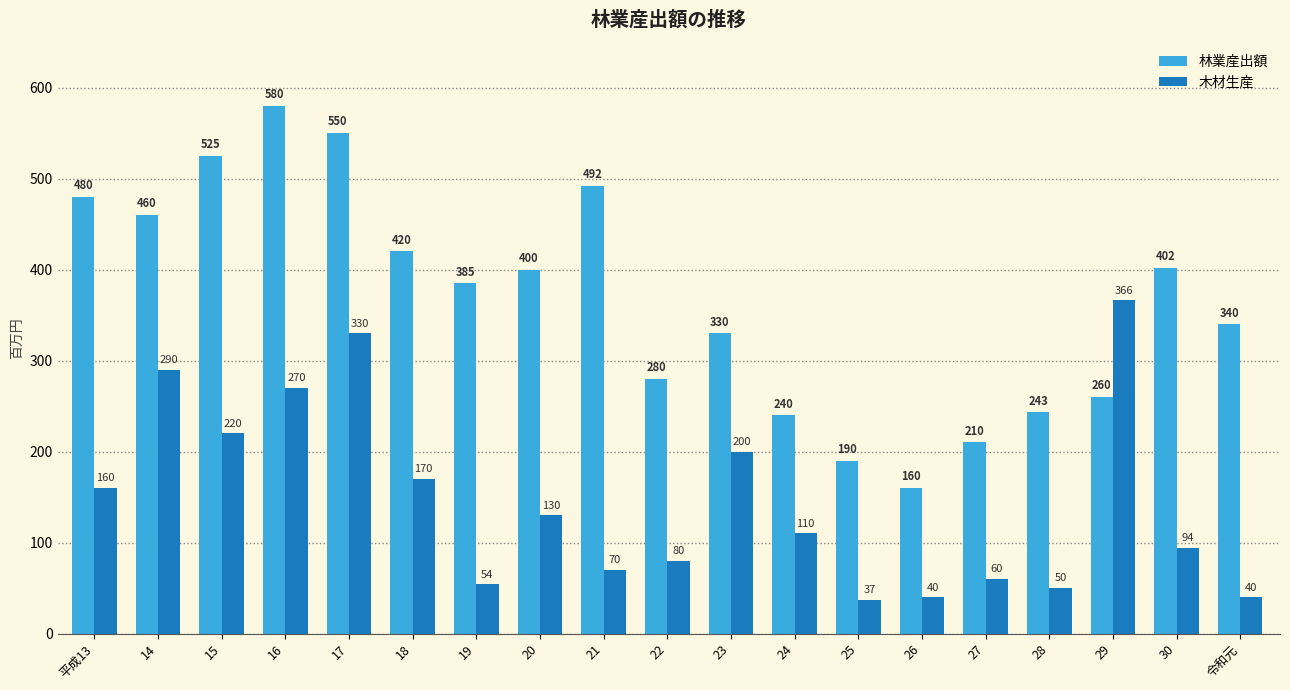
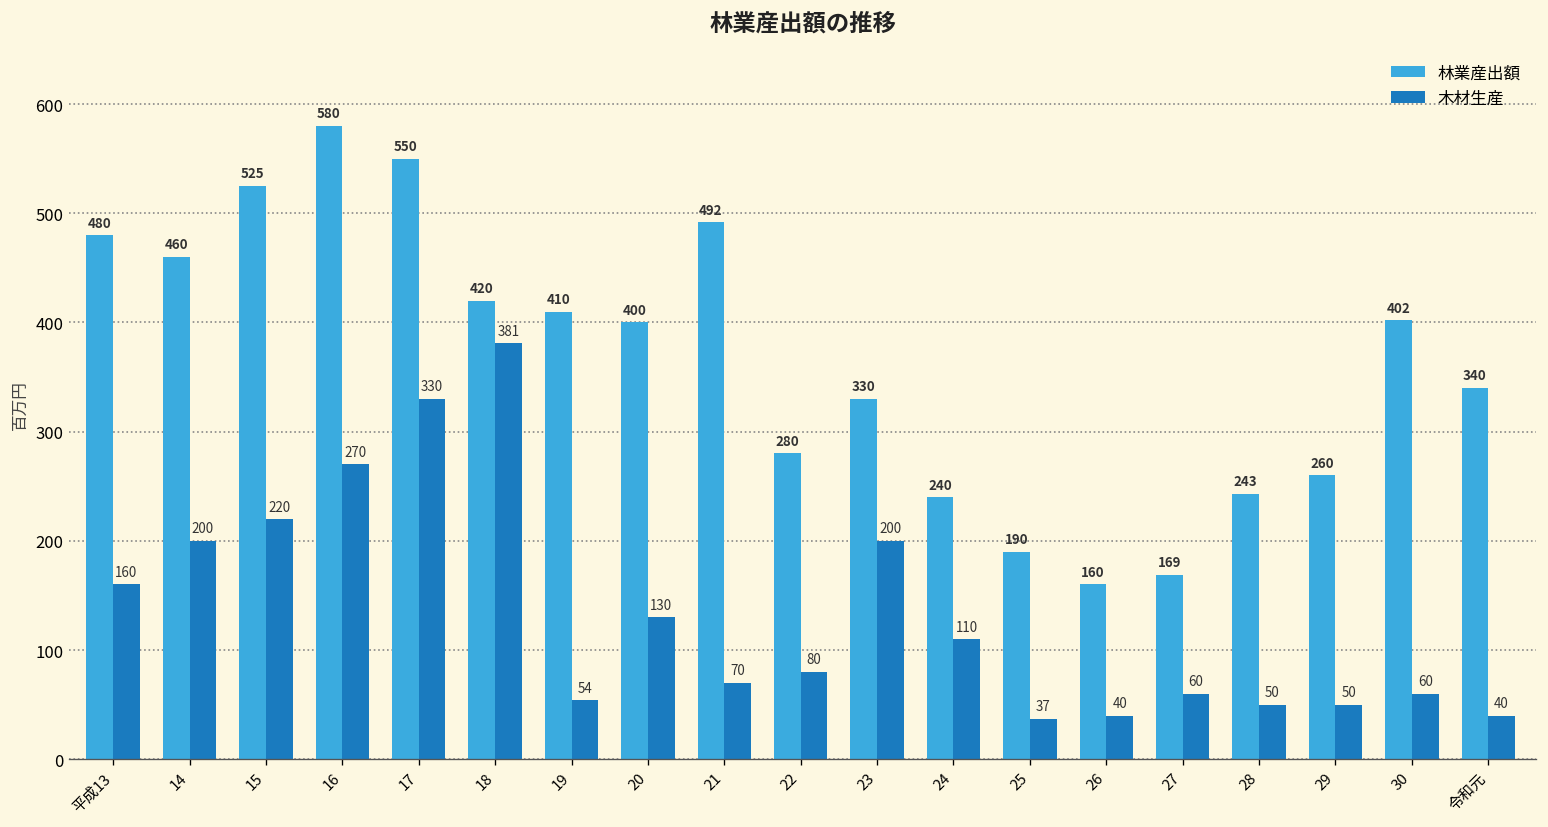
  {
    "林業産出額": {
      "平成13": 480,
      "14": 460,
      "15": 525,
      "16": 580,
      "17": 550,
      "18": 420,
-     "19": 385,
+     "19": 410,
      "20": 400,
      "21": 492,
      "22": 280,
      "23": 330,
      "24": 240,
      "25": 190,
      "26": 160,
-     "27": 210,
+     "27": 169,
      "28": 243,
      "29": 260,
      "30": 402,
      "令和元": 340
    },
    "木材生産": {
      "平成13": 160,
-     "14": 290,
+     "14": 200,
      "15": 220,
      "16": 270,
      "17": 330,
-     "18": 170,
+     "18": 381,
      "19": 54,
      "20": 130,
      "21": 70,
      "22": 80,
      "23": 200,
      "24": 110,
      "25": 37,
      "26": 40,
      "27": 60,
      "28": 50,
-     "29": 366,
-     "30": 94,
+     "29": 50,
+     "30": 60,
      "令和元": 40
    }
  }
